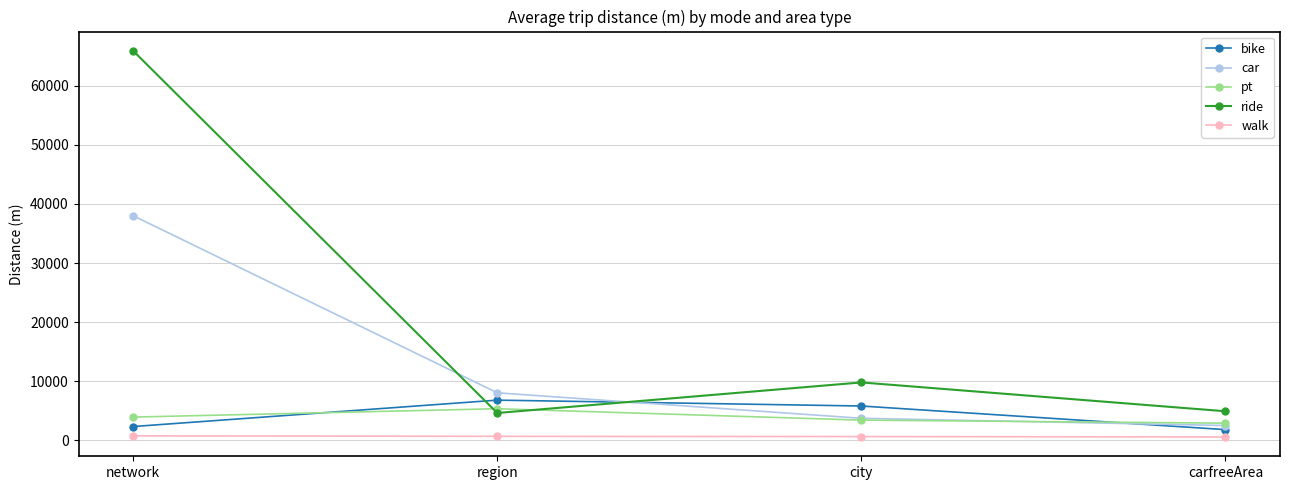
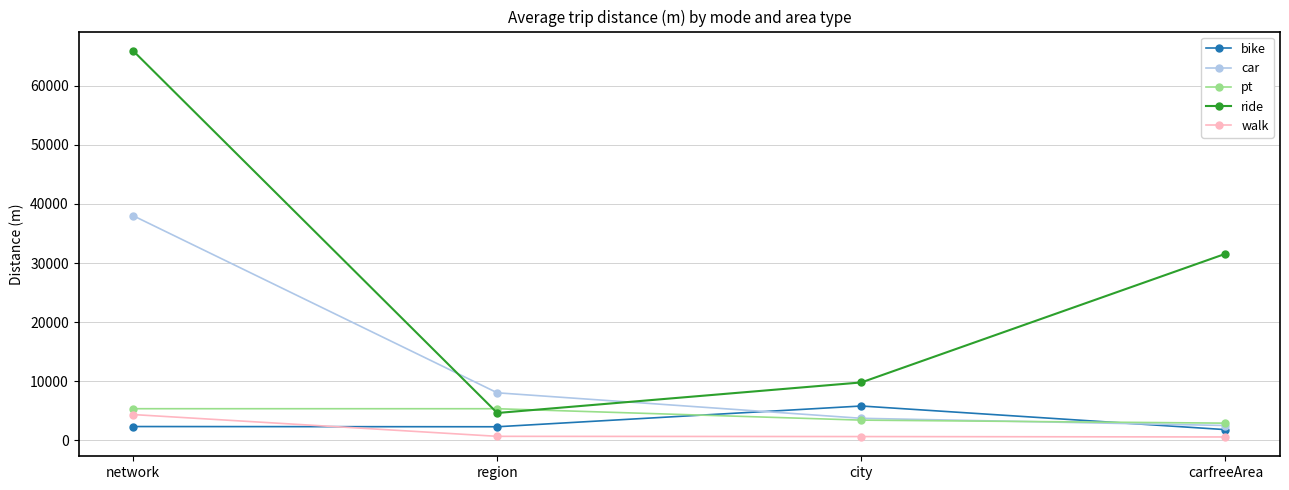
  {
    "bike": {
      "network": 2000,
-     "region": 7000,
+     "region": 2000,
      "city": 6000,
      "carfreeArea": 2000
    },
    "car": {
      "network": 38000,
      "region": 8000
    },
    "pt": {
-     "network": 4000,
+     "network": 5000,
      "region": 5000
    },
    "ride": {
      "network": 66000,
      "region": 5000,
      "city": 10000,
-     "carfreeArea": 5000
+     "carfreeArea": 32000
    },
    "walk": {
-     "network": 1000,
+     "network": 4000,
      "region": 1000,
      "city": 1000,
      "carfreeArea": 1000
    }
  }
